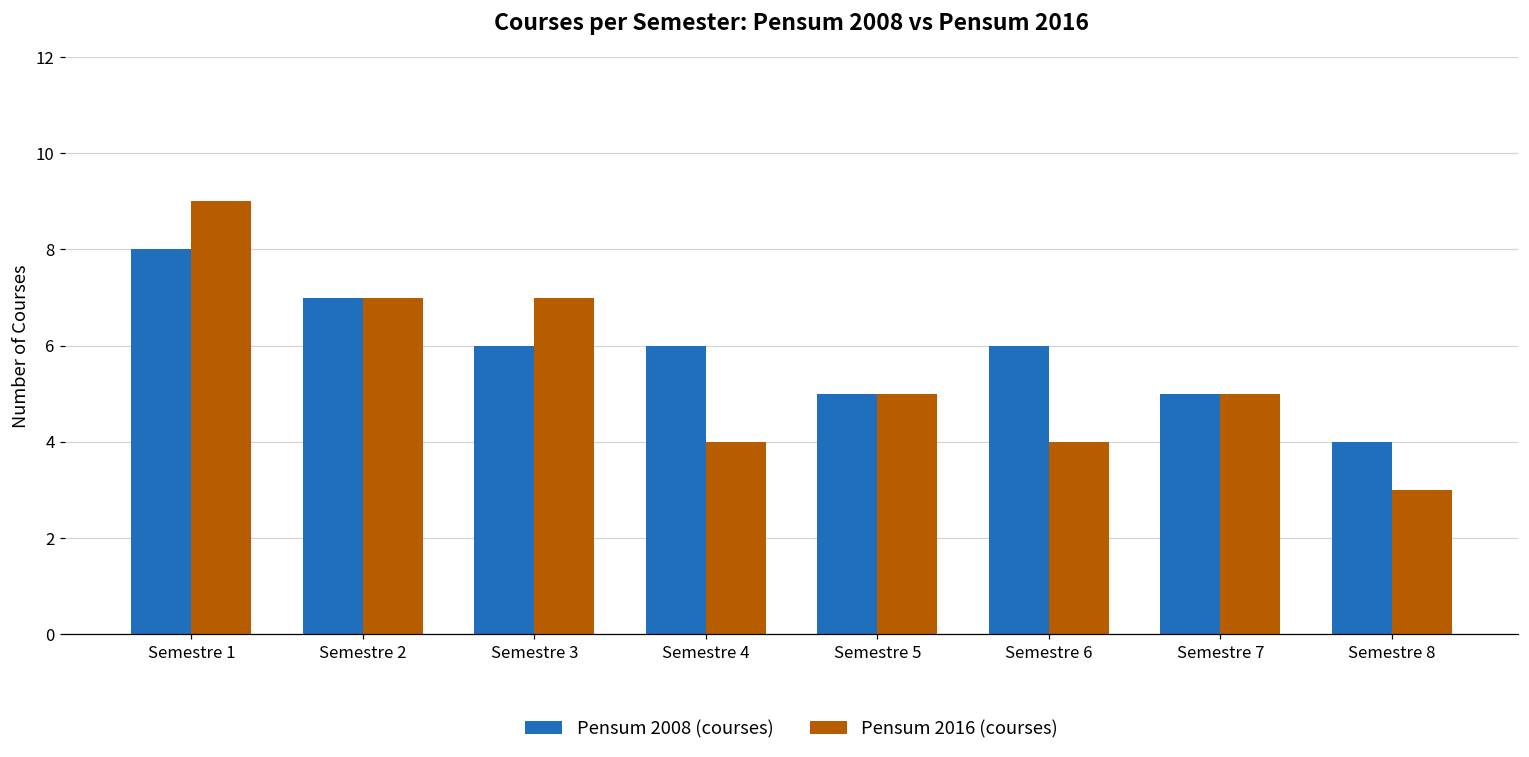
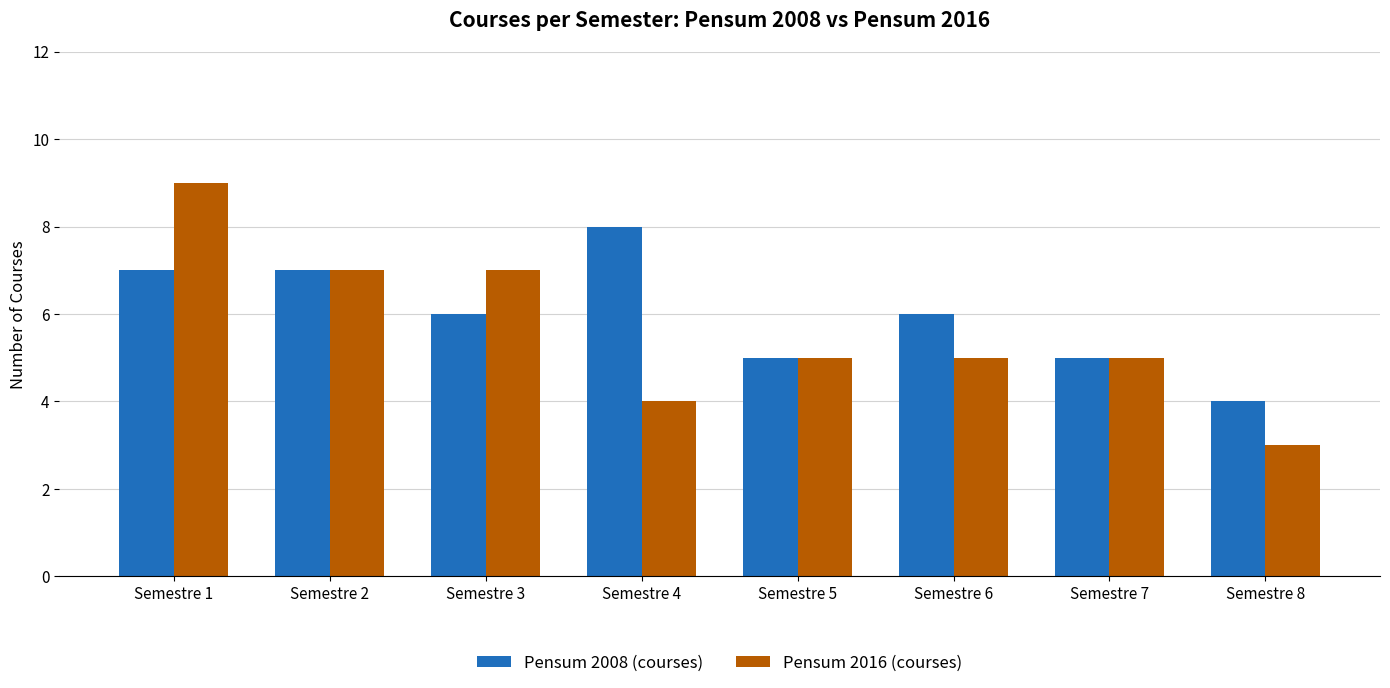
  {
    "Pensum 2008 (courses)": {
-     "Semestre 1": 8,
+     "Semestre 1": 7,
      "Semestre 2": 7,
      "Semestre 3": 6,
-     "Semestre 4": 6,
+     "Semestre 4": 8,
      "Semestre 5": 5,
      "Semestre 6": 6,
      "Semestre 7": 5,
      "Semestre 8": 4
    },
    "Pensum 2016 (courses)": {
      "Semestre 1": 9,
      "Semestre 2": 7,
      "Semestre 3": 7,
      "Semestre 4": 4,
      "Semestre 5": 5,
-     "Semestre 6": 4,
+     "Semestre 6": 5,
      "Semestre 7": 5,
      "Semestre 8": 3
    }
  }
